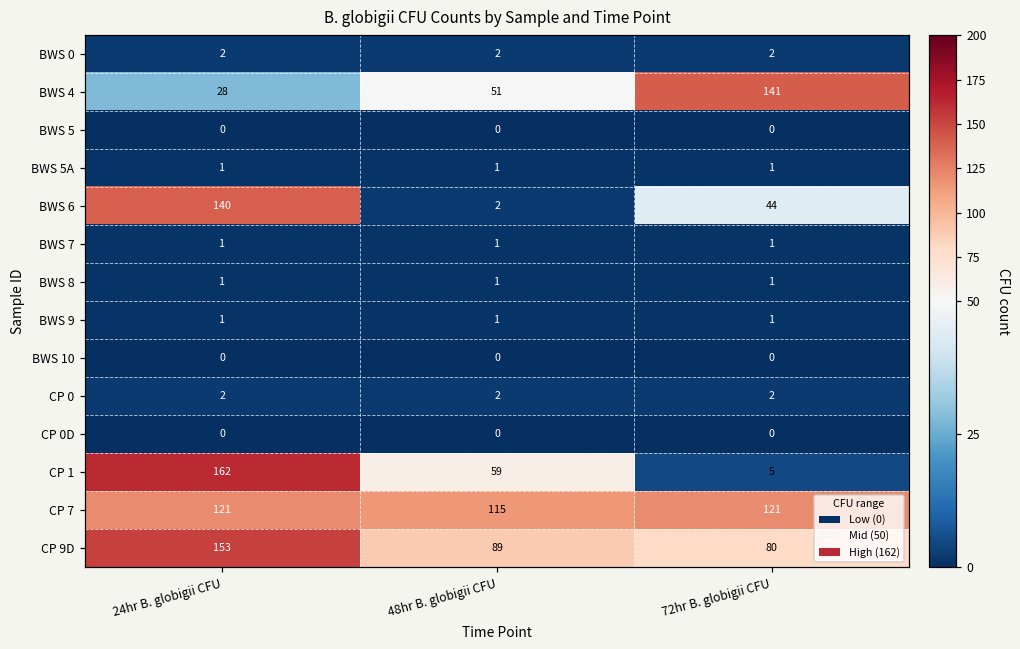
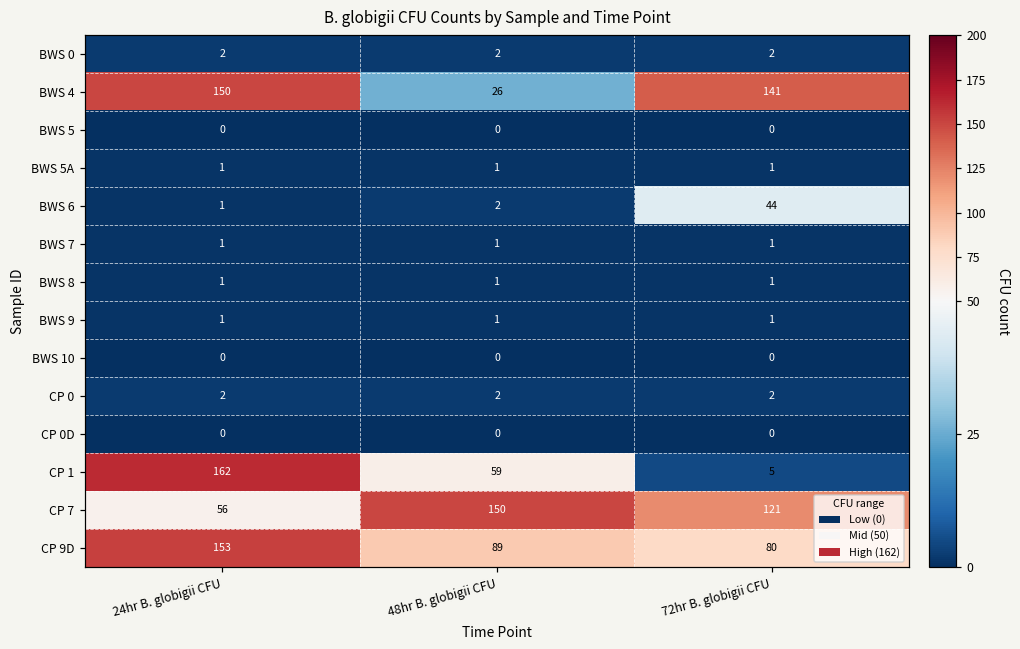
  {
    "BWS 0": {
      "24hr B. globigii CFU": 2,
      "48hr B. globigii CFU": 2,
      "72hr B. globigii CFU": 2
    },
    "BWS 4": {
-     "24hr B. globigii CFU": 28,
-     "48hr B. globigii CFU": 51,
+     "24hr B. globigii CFU": 150,
+     "48hr B. globigii CFU": 26,
      "72hr B. globigii CFU": 141
    },
    "BWS 5": {
      "24hr B. globigii CFU": 0,
      "48hr B. globigii CFU": 0,
      "72hr B. globigii CFU": 0
    },
    "BWS 5A": {
      "24hr B. globigii CFU": 1,
      "48hr B. globigii CFU": 1,
      "72hr B. globigii CFU": 1
    },
    "BWS 6": {
-     "24hr B. globigii CFU": 140,
+     "24hr B. globigii CFU": 1,
      "48hr B. globigii CFU": 2,
      "72hr B. globigii CFU": 44
    },
    "BWS 7": {
      "24hr B. globigii CFU": 1,
      "48hr B. globigii CFU": 1,
      "72hr B. globigii CFU": 1
    },
    "BWS 8": {
      "24hr B. globigii CFU": 1,
      "48hr B. globigii CFU": 1,
      "72hr B. globigii CFU": 1
    },
    "BWS 9": {
      "24hr B. globigii CFU": 1,
      "48hr B. globigii CFU": 1,
      "72hr B. globigii CFU": 1
    },
    "BWS 10": {
      "24hr B. globigii CFU": 0,
      "48hr B. globigii CFU": 0,
      "72hr B. globigii CFU": 0
    },
    "CP 0": {
      "24hr B. globigii CFU": 2,
      "48hr B. globigii CFU": 2,
      "72hr B. globigii CFU": 2
    },
    "CP 0D": {
      "24hr B. globigii CFU": 0,
      "48hr B. globigii CFU": 0,
      "72hr B. globigii CFU": 0
    },
    "CP 1": {
      "24hr B. globigii CFU": 162,
      "48hr B. globigii CFU": 59,
      "72hr B. globigii CFU": 5
    },
    "CP 7": {
-     "24hr B. globigii CFU": 121,
-     "48hr B. globigii CFU": 115,
+     "24hr B. globigii CFU": 56,
+     "48hr B. globigii CFU": 150,
      "72hr B. globigii CFU": 121
    },
    "CP 9D": {
      "24hr B. globigii CFU": 153,
      "48hr B. globigii CFU": 89,
      "72hr B. globigii CFU": 80
    }
  }
